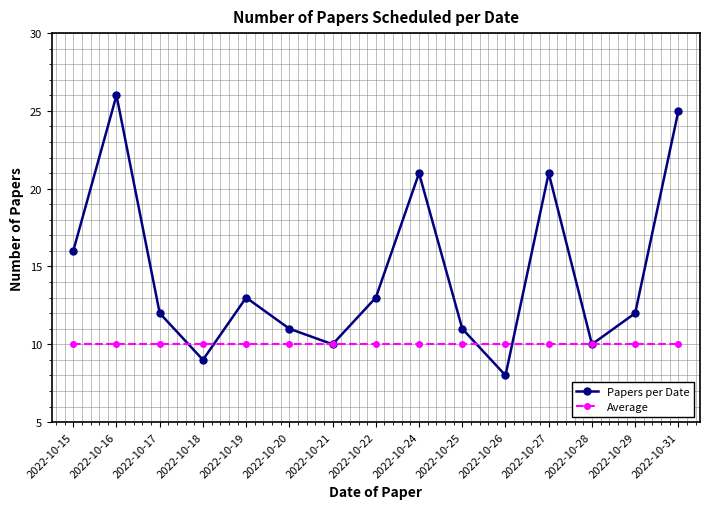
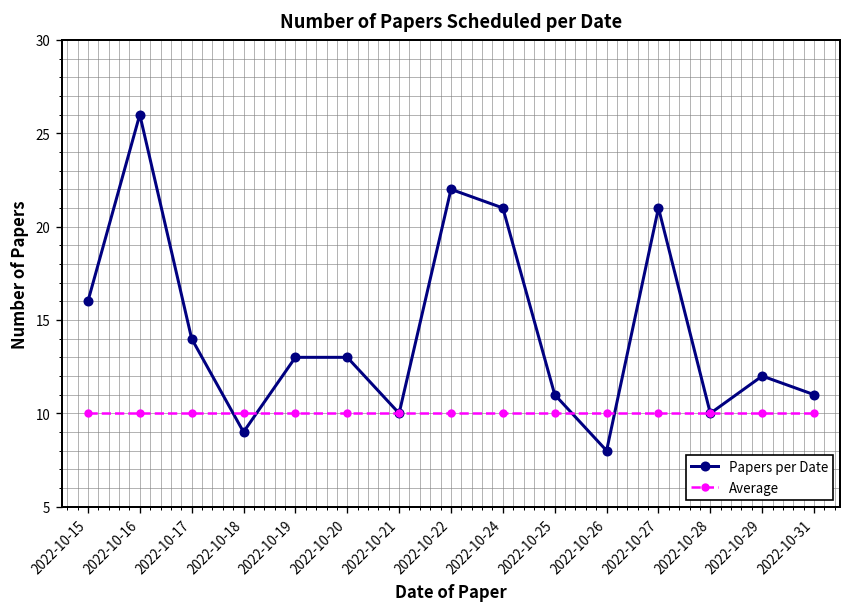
  {
    "Papers per Date": {
      "2022-10-15": 16,
      "2022-10-16": 26,
-     "2022-10-17": 12,
+     "2022-10-17": 14,
      "2022-10-18": 9,
      "2022-10-19": 13,
-     "2022-10-20": 11,
-     "2022-10-22": 13,
+     "2022-10-20": 13,
+     "2022-10-22": 22,
      "2022-10-24": 21,
      "2022-10-25": 11,
      "2022-10-26": 8,
      "2022-10-27": 21,
      "2022-10-29": 12,
-     "2022-10-31": 25
+     "2022-10-31": 11
    },
    "Average": {
      "2022-10-15": 10,
      "2022-10-16": 10,
      "2022-10-17": 10,
      "2022-10-18": 10,
      "2022-10-19": 10,
      "2022-10-20": 10,
      "2022-10-22": 10,
      "2022-10-24": 10,
      "2022-10-25": 10,
      "2022-10-26": 10,
      "2022-10-27": 10,
      "2022-10-29": 10,
      "2022-10-31": 10
    }
  }
